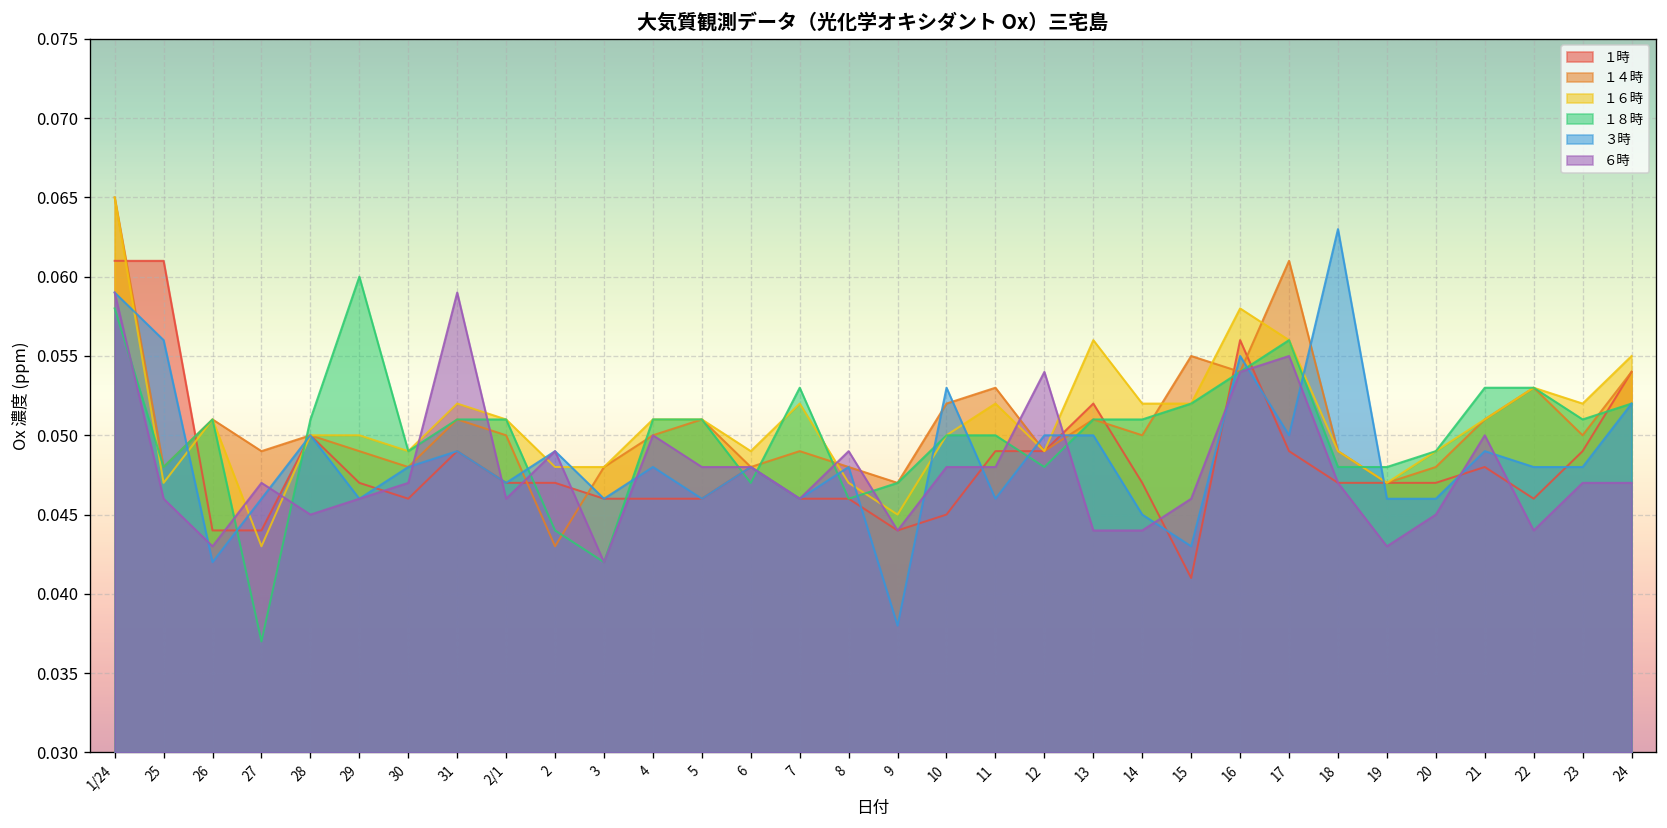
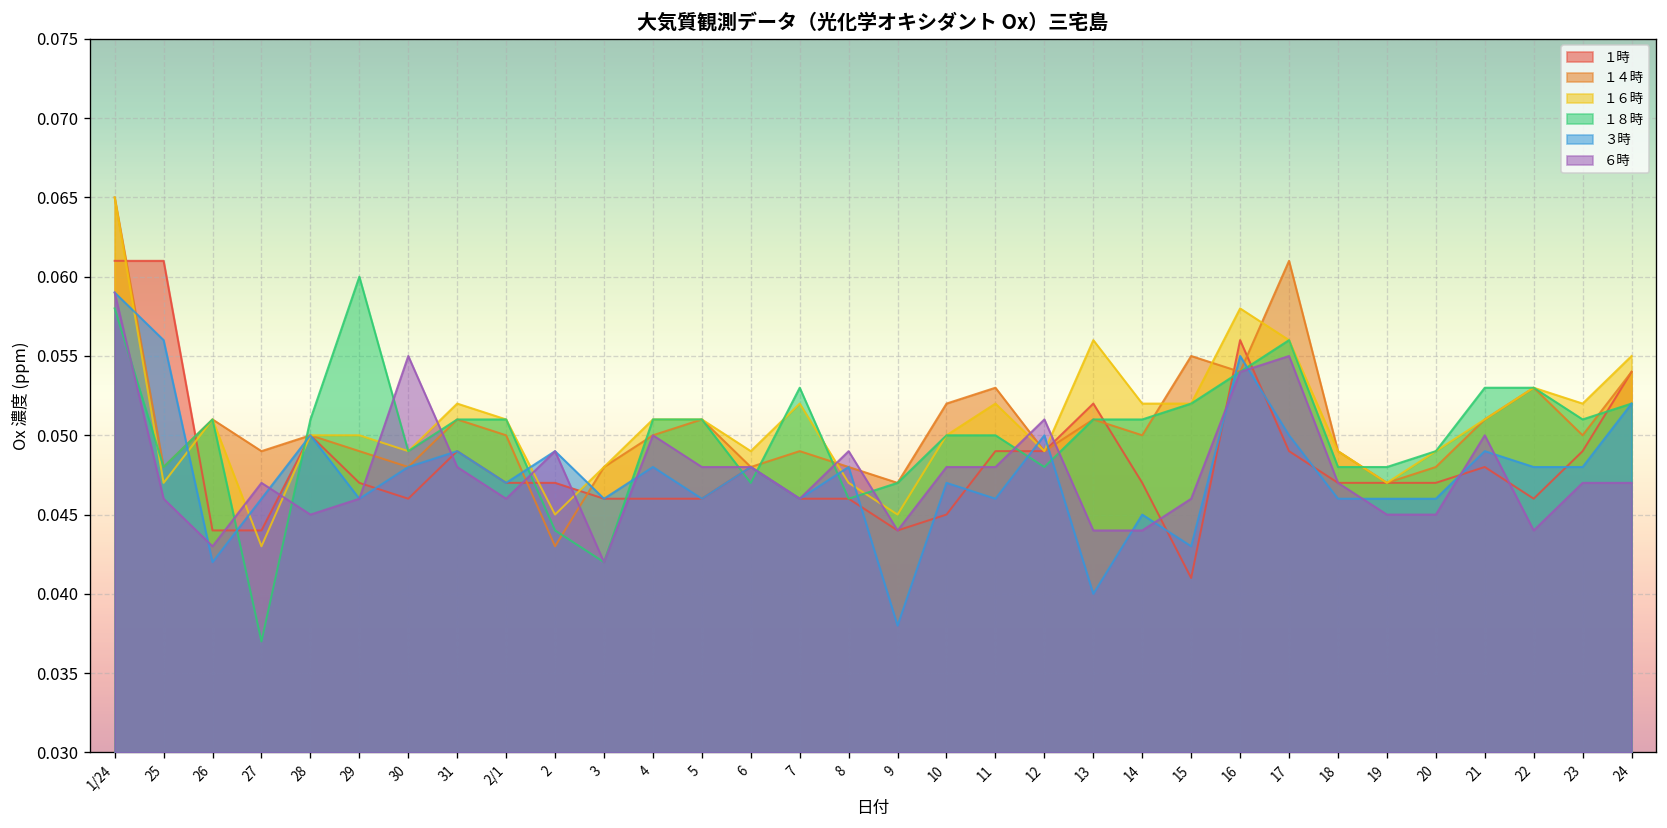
  {
    "１６時": {
      "25": 0.047,
      "27": 0.043,
      "29": 0.050,
      "31": 0.052,
-     "2": 0.048,
+     "2": 0.045,
      "6": 0.049,
      "7": 0.052,
      "8": 0.047,
      "9": 0.045,
      "11": 0.052,
      "13": 0.056,
      "14": 0.052,
      "16": 0.058,
      "23": 0.052,
      "24": 0.055
    },
    "１８時": {
      "1/24": 0.058,
      "27": 0.037,
      "28": 0.051,
      "29": 0.060,
      "2": 0.044,
      "6": 0.047,
      "7": 0.053,
      "11": 0.050,
      "12": 0.048,
      "14": 0.051,
      "18": 0.048,
      "19": 0.048,
      "21": 0.053,
      "23": 0.051
    },
    "３時": {
      "25": 0.056,
      "26": 0.042,
      "27": 0.046,
      "4": 0.048,
      "9": 0.038,
-     "10": 0.053,
+     "10": 0.047,
      "11": 0.046,
      "12": 0.050,
-     "13": 0.05,
+     "13": 0.04,
      "14": 0.045,
      "15": 0.043,
      "16": 0.055,
      "17": 0.050,
-     "18": 0.063,
+     "18": 0.046,
      "19": 0.046,
      "20": 0.046,
      "21": 0.049,
      "22": 0.048,
      "23": 0.048
    },
    "６時": {
      "25": 0.046,
      "26": 0.043,
      "27": 0.047,
      "28": 0.045,
-     "30": 0.047,
-     "31": 0.059,
+     "30": 0.055,
+     "31": 0.048,
      "2/1": 0.046,
      "5": 0.048,
      "8": 0.049,
      "10": 0.048,
      "11": 0.048,
-     "12": 0.054,
+     "12": 0.051,
      "13": 0.044,
      "14": 0.044,
      "15": 0.046,
      "17": 0.055,
-     "19": 0.043,
+     "19": 0.045,
      "20": 0.045,
      "21": 0.050,
      "22": 0.044,
      "23": 0.047,
      "24": 0.047
    }
  }
